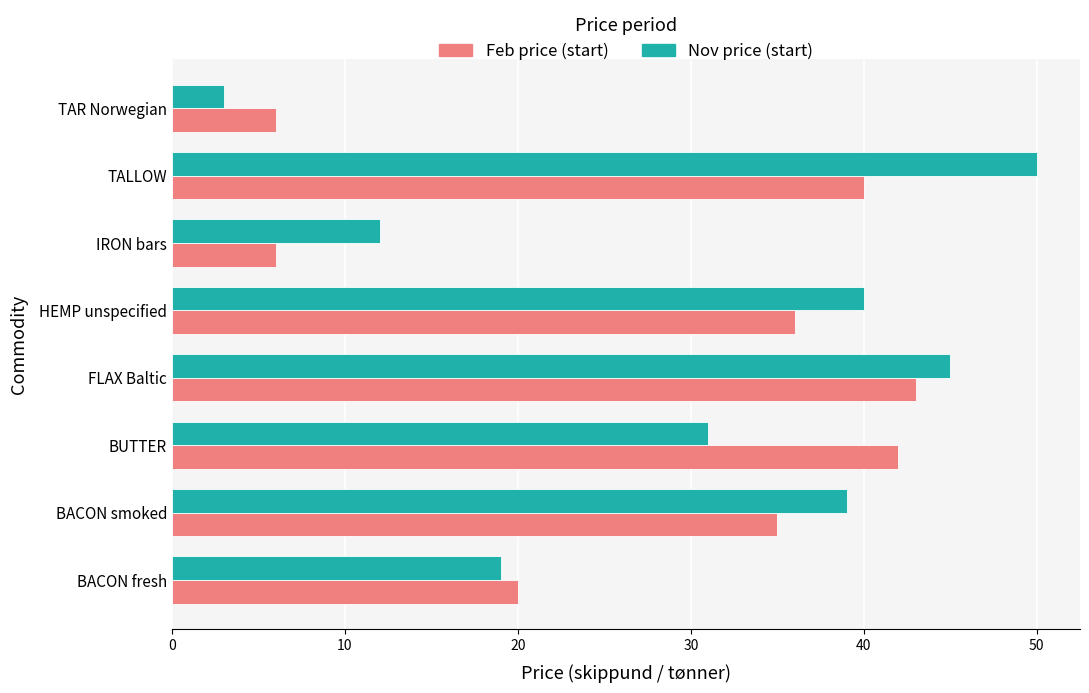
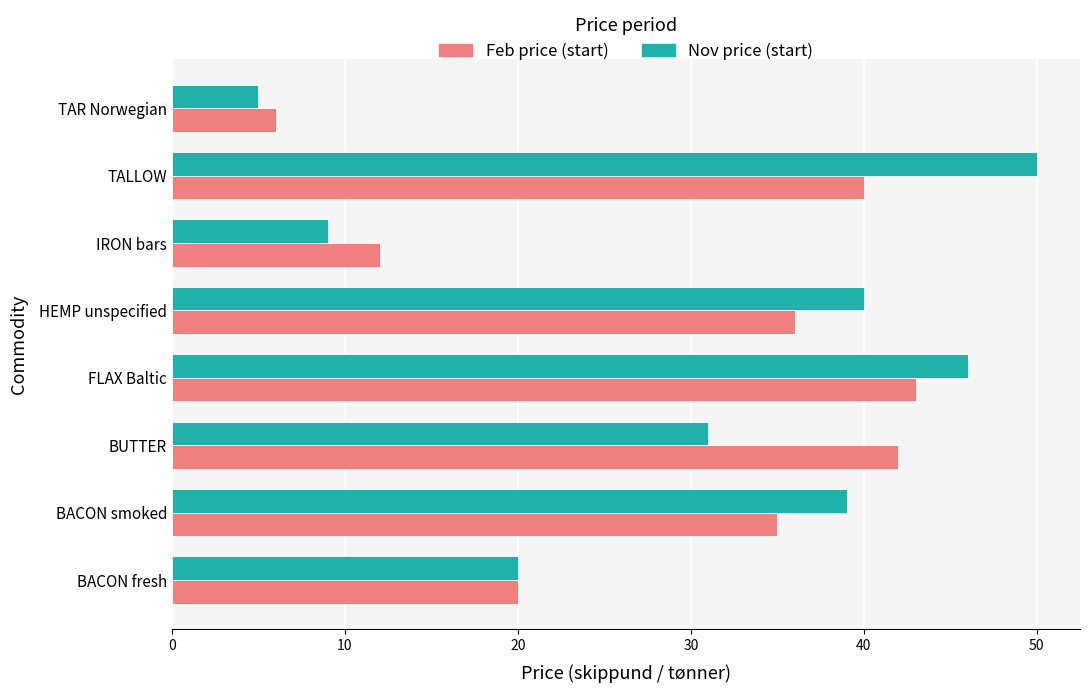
  {
    "Feb price (start)": {
      "TAR Norwegian": 6,
      "TALLOW": 40,
-     "IRON bars": 6,
+     "IRON bars": 12,
      "HEMP unspecified": 36,
      "FLAX Baltic": 43,
      "BUTTER": 42,
      "BACON smoked": 35,
      "BACON fresh": 20
    },
    "Nov price (start)": {
-     "TAR Norwegian": 3,
+     "TAR Norwegian": 5,
      "TALLOW": 50,
-     "IRON bars": 12,
+     "IRON bars": 9,
      "HEMP unspecified": 40,
-     "FLAX Baltic": 45,
+     "FLAX Baltic": 46,
      "BUTTER": 31,
      "BACON smoked": 39,
-     "BACON fresh": 19
+     "BACON fresh": 20
    }
  }
